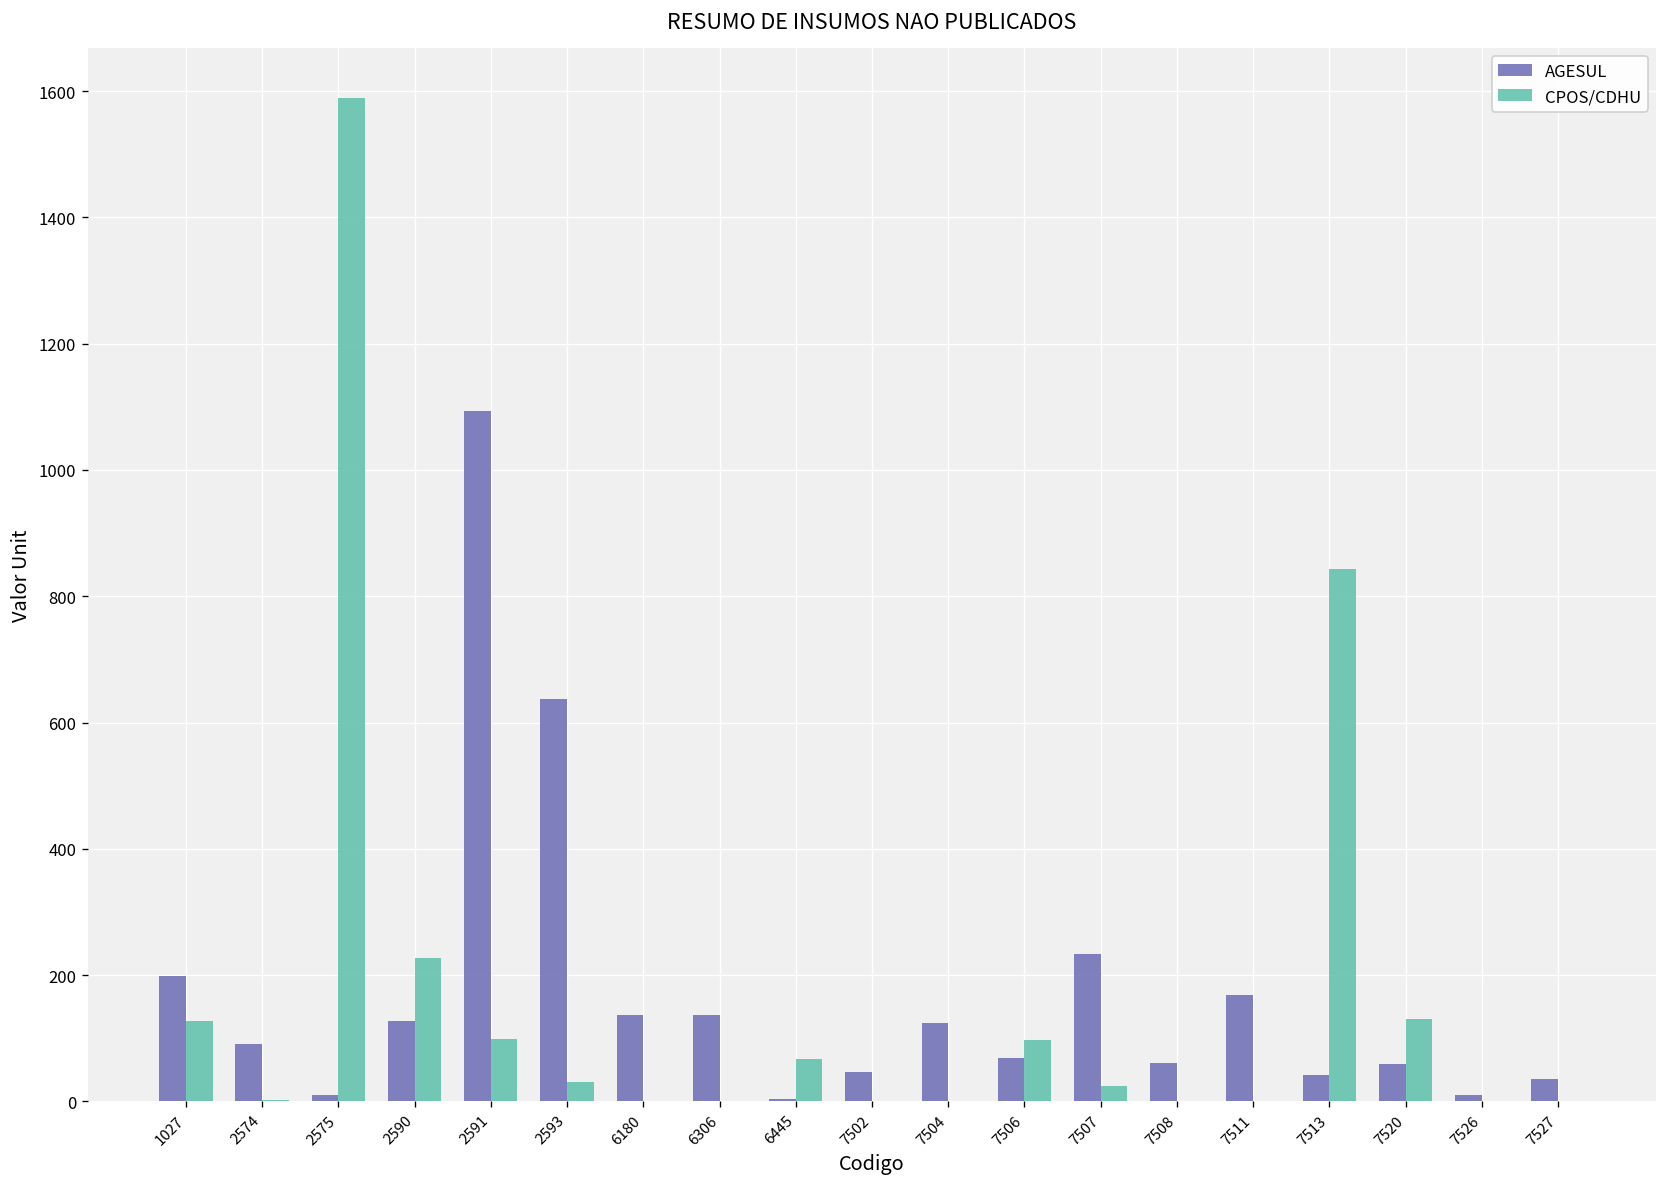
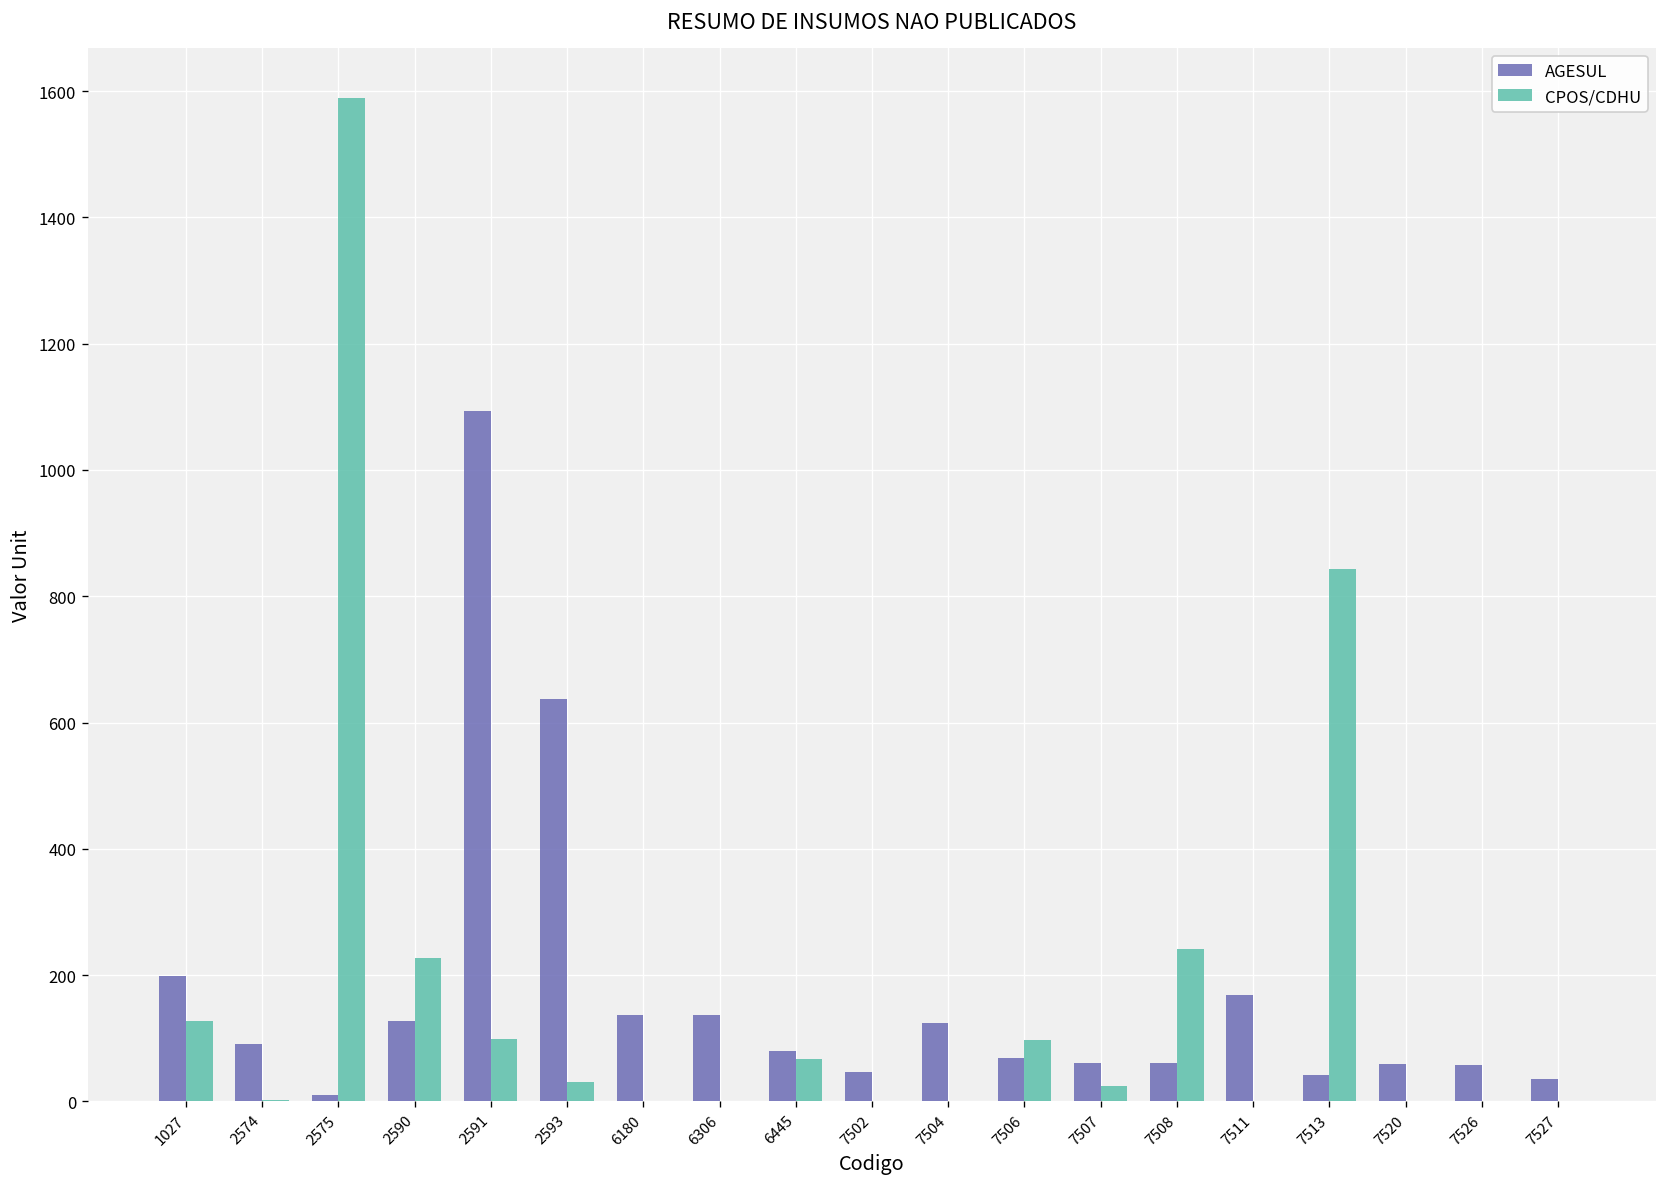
  {
    "AGESUL": {
      "1027": 200,
      "2574": 90,
      "2575": 10,
      "2590": 130,
      "2591": 1090,
      "2593": 640,
      "6180": 140,
      "6306": 140,
-     "6445": 0,
+     "6445": 80,
      "7502": 50,
      "7504": 120,
      "7506": 70,
-     "7507": 230,
+     "7507": 60,
      "7508": 60,
      "7511": 170,
      "7513": 40,
      "7520": 60,
-     "7526": 10,
+     "7526": 60,
      "7527": 40
    },
    "CPOS/CDHU": {
      "1027": 130,
      "2575": 1590,
      "2590": 230,
      "2591": 100,
      "2593": 30,
      "6180": 0,
      "6306": 0,
      "6445": 70,
      "7502": 0,
      "7504": 0,
      "7506": 100,
      "7507": 20,
-     "7508": 0,
+     "7508": 240,
      "7511": 0,
      "7513": 840,
-     "7520": 130,
+     "7520": 0,
      "7526": 0,
      "7527": 0
    }
  }
